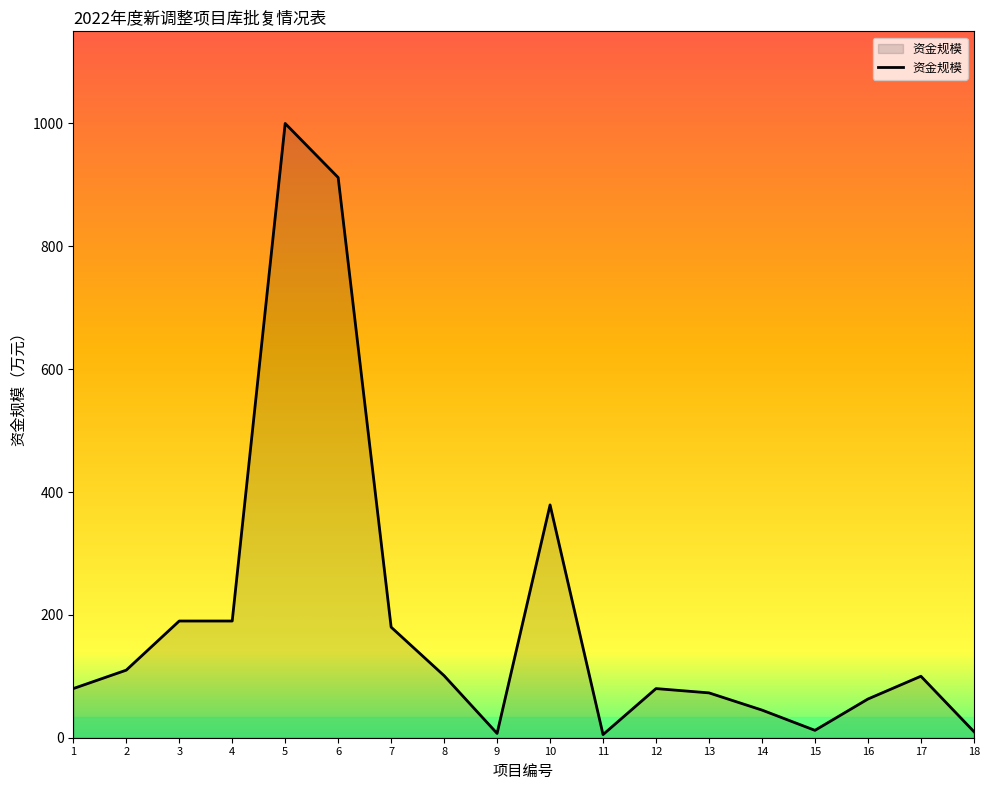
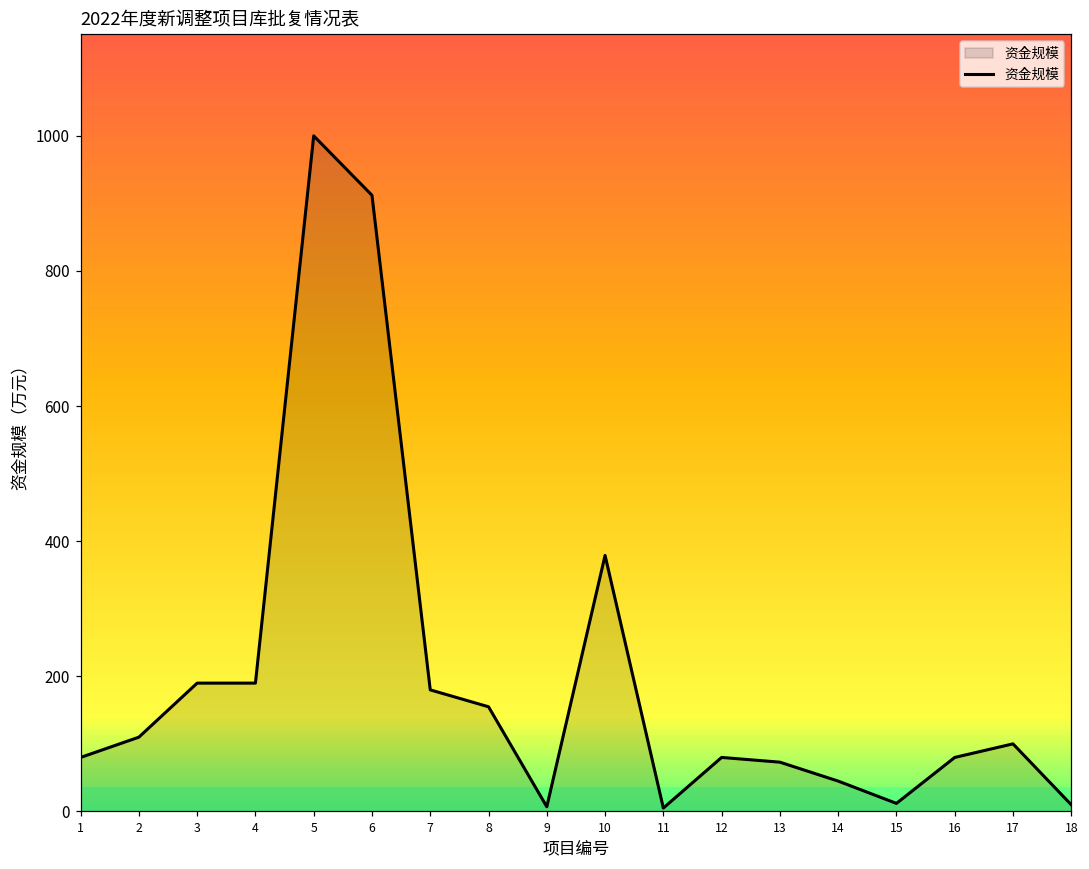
  {
    "1": 80,
    "2": 110,
    "3": 190,
    "4": 190,
    "5": 1000,
    "6": 910,
    "7": 180,
-   "8": 100,
+   "8": 160,
    "9": 10,
    "10": 380,
    "11": 10,
    "12": 80,
    "13": 70,
    "14": 50,
    "15": 10,
-   "16": 60,
+   "16": 80,
    "17": 100,
    "18": 10
  }
